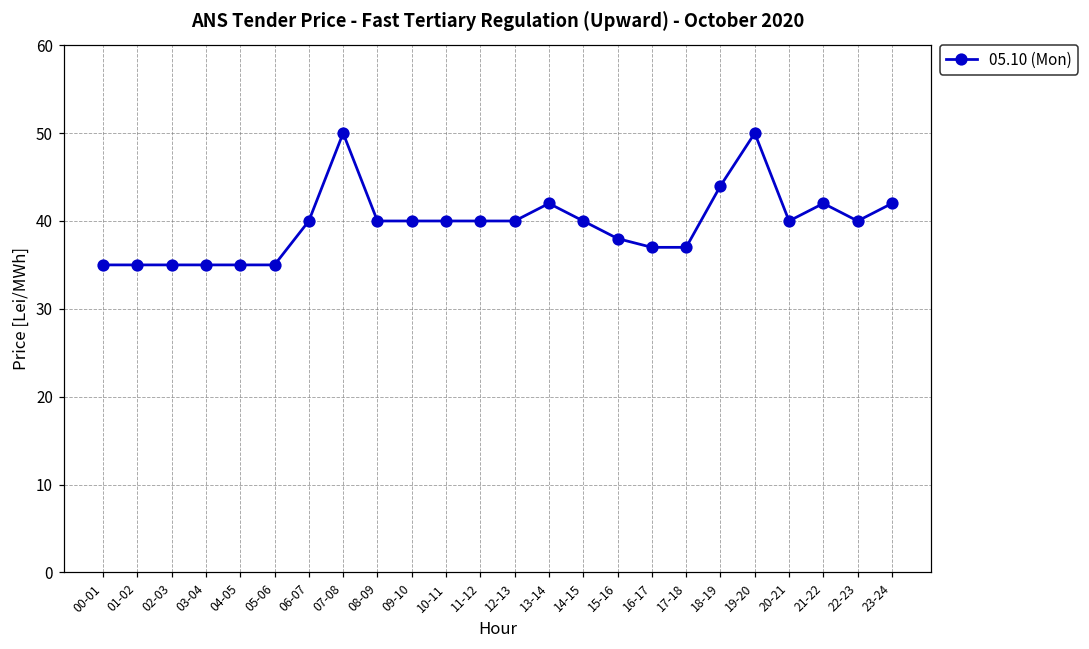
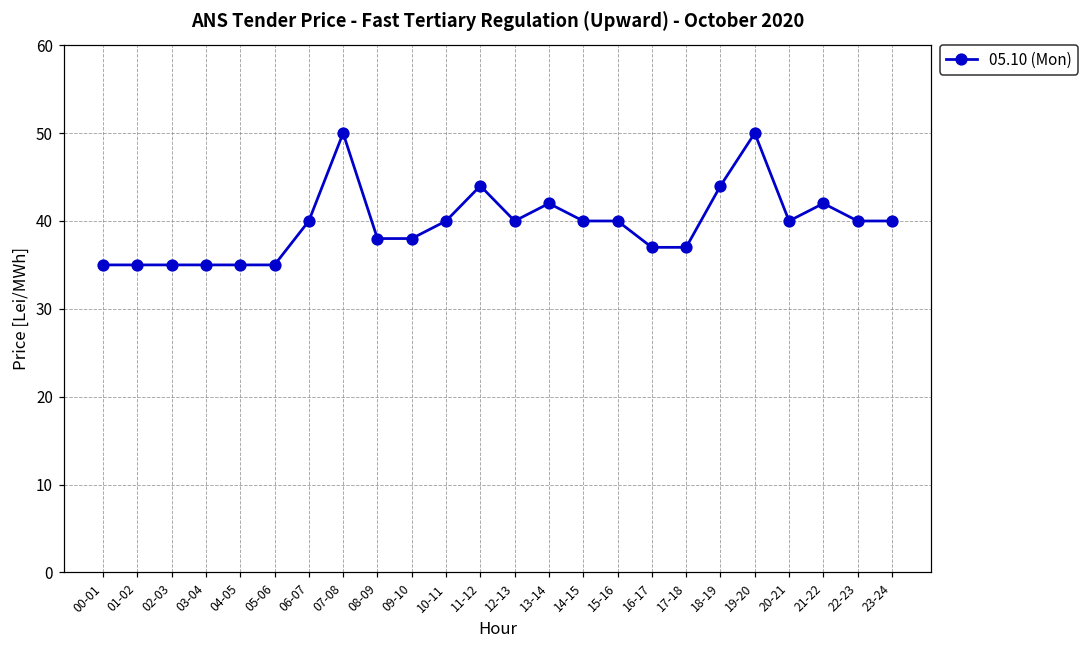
  {
    "00-01": 35,
    "01-02": 35,
    "02-03": 35,
    "03-04": 35,
    "04-05": 35,
    "05-06": 35,
    "06-07": 40,
    "07-08": 50,
-   "08-09": 40,
-   "09-10": 40,
+   "08-09": 38,
+   "09-10": 38,
    "10-11": 40,
-   "11-12": 40,
+   "11-12": 44,
    "12-13": 40,
    "13-14": 42,
    "14-15": 40,
-   "15-16": 38,
+   "15-16": 40,
    "16-17": 37,
    "17-18": 37,
    "18-19": 44,
    "19-20": 50,
    "20-21": 40,
    "21-22": 42,
    "22-23": 40,
-   "23-24": 42
+   "23-24": 40
  }
